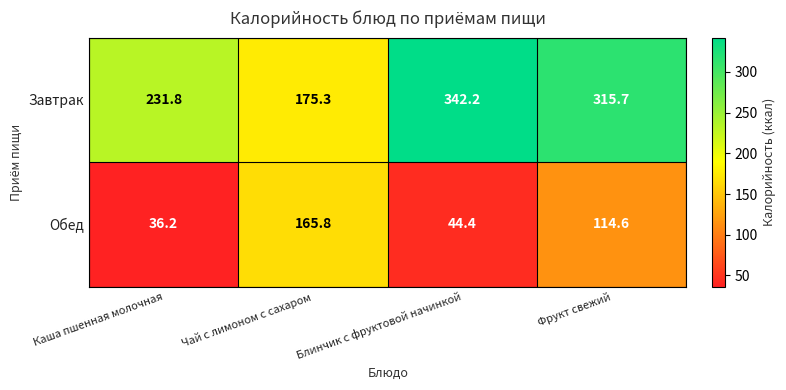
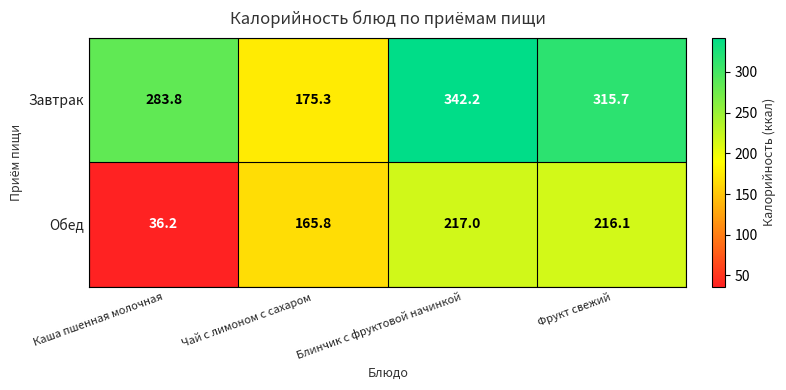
  {
    "Завтрак": {
-     "Каша пшенная молочная": 231.8,
+     "Каша пшенная молочная": 283.8,
      "Чай с лимоном с сахаром": 175.3,
      "Блинчик с фруктовой начинкой": 342.2,
      "Фрукт свежий": 315.7
    },
    "Обед": {
      "Каша пшенная молочная": 36.2,
      "Чай с лимоном с сахаром": 165.8,
-     "Блинчик с фруктовой начинкой": 44.4,
-     "Фрукт свежий": 114.6
+     "Блинчик с фруктовой начинкой": 217.0,
+     "Фрукт свежий": 216.1
    }
  }
